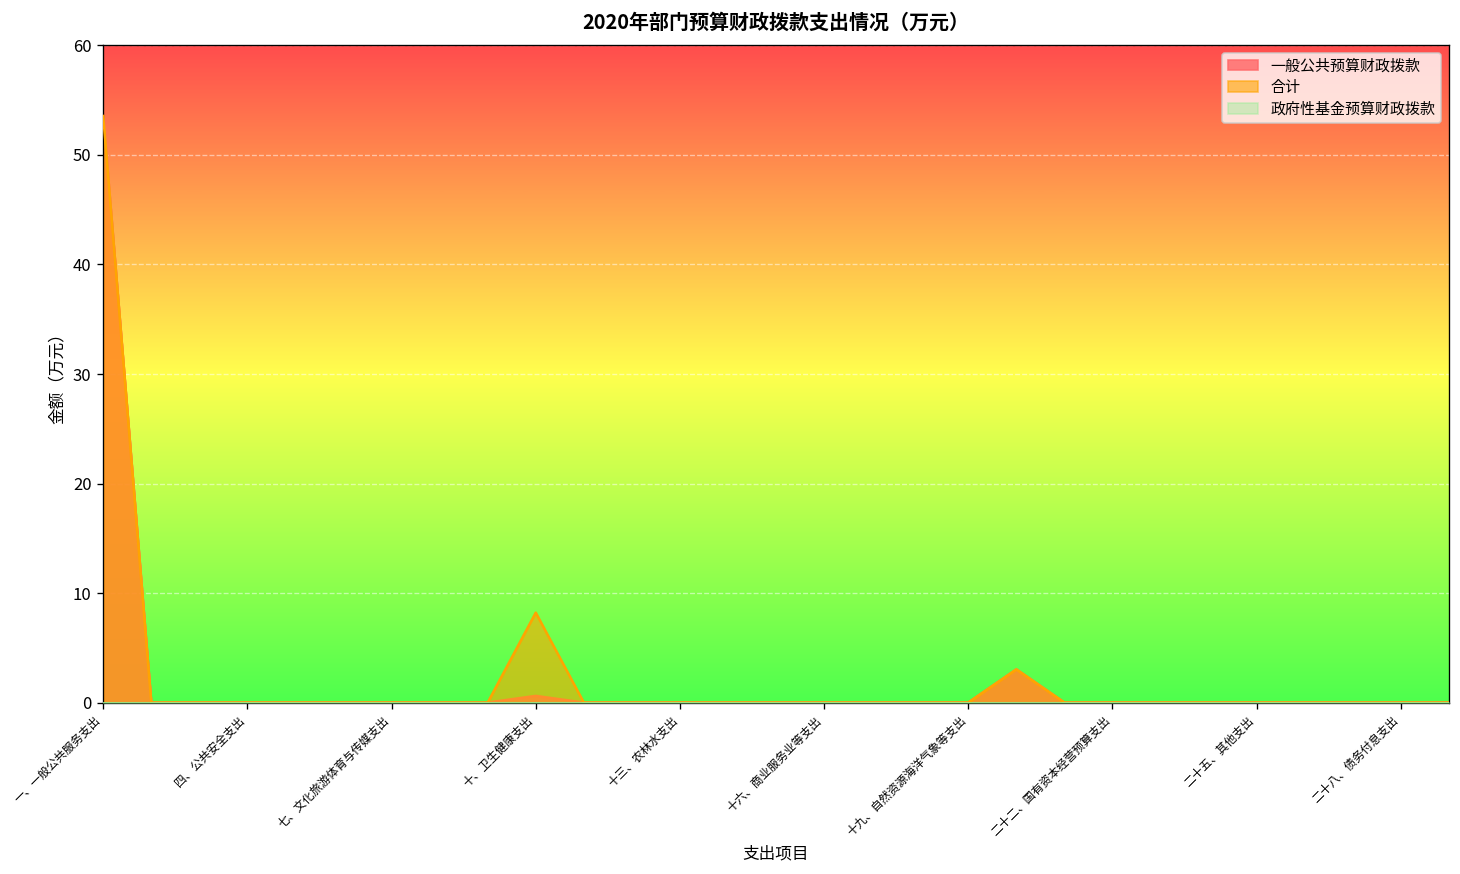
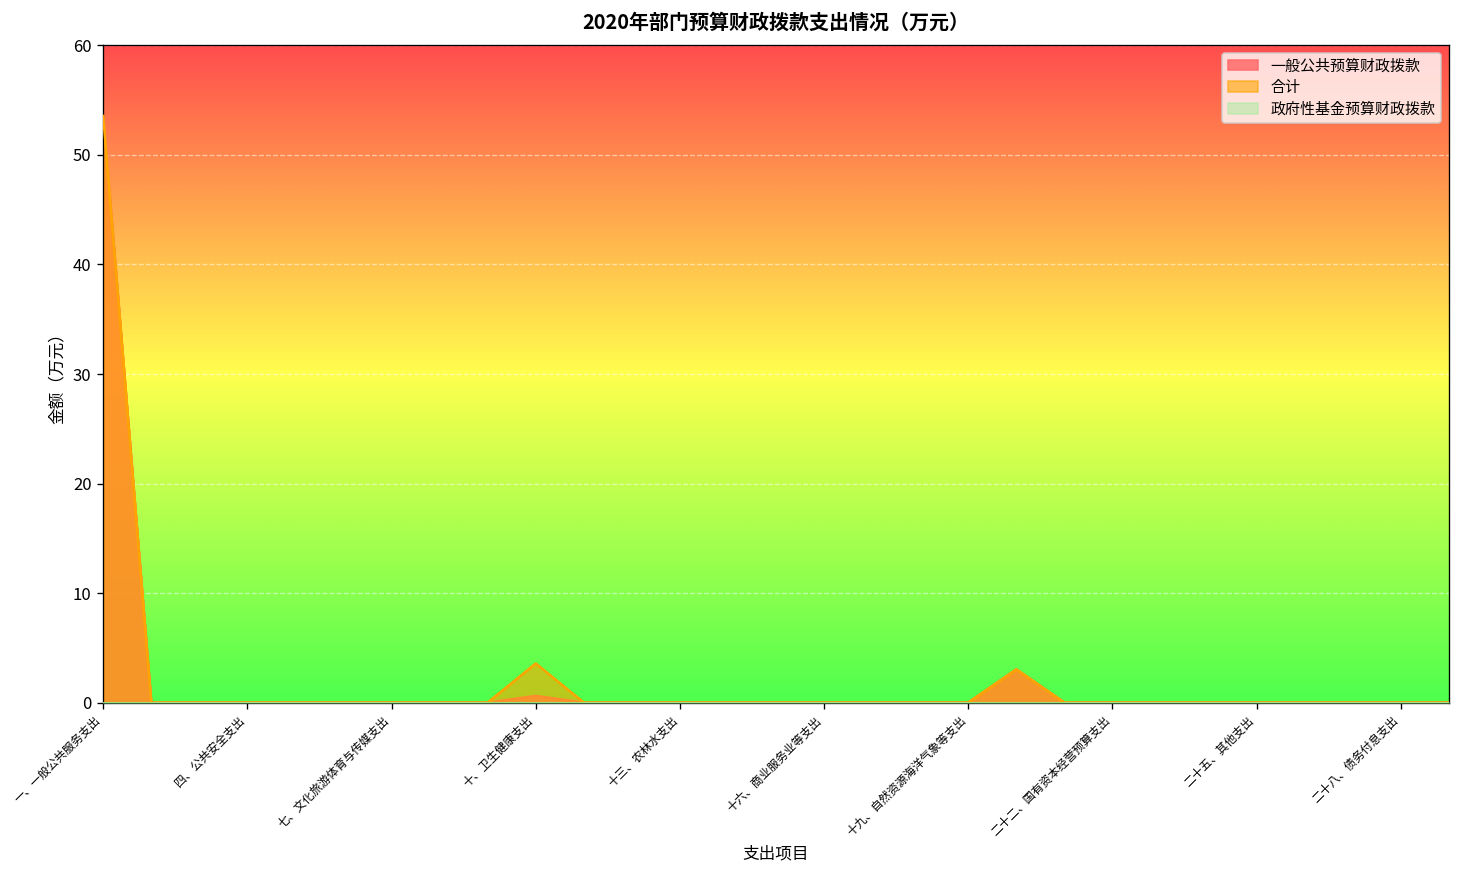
  {
    "一般公共预算财政拨款": {
      "十、卫生健康支出": 1
    },
    "合计": {
-     "十、卫生健康支出": 8
+     "十、卫生健康支出": 4
    },
    "政府性基金预算财政拨款": {
      "一、一般公共服务支出": 0,
      "十、卫生健康支出": 0
    }
  }
